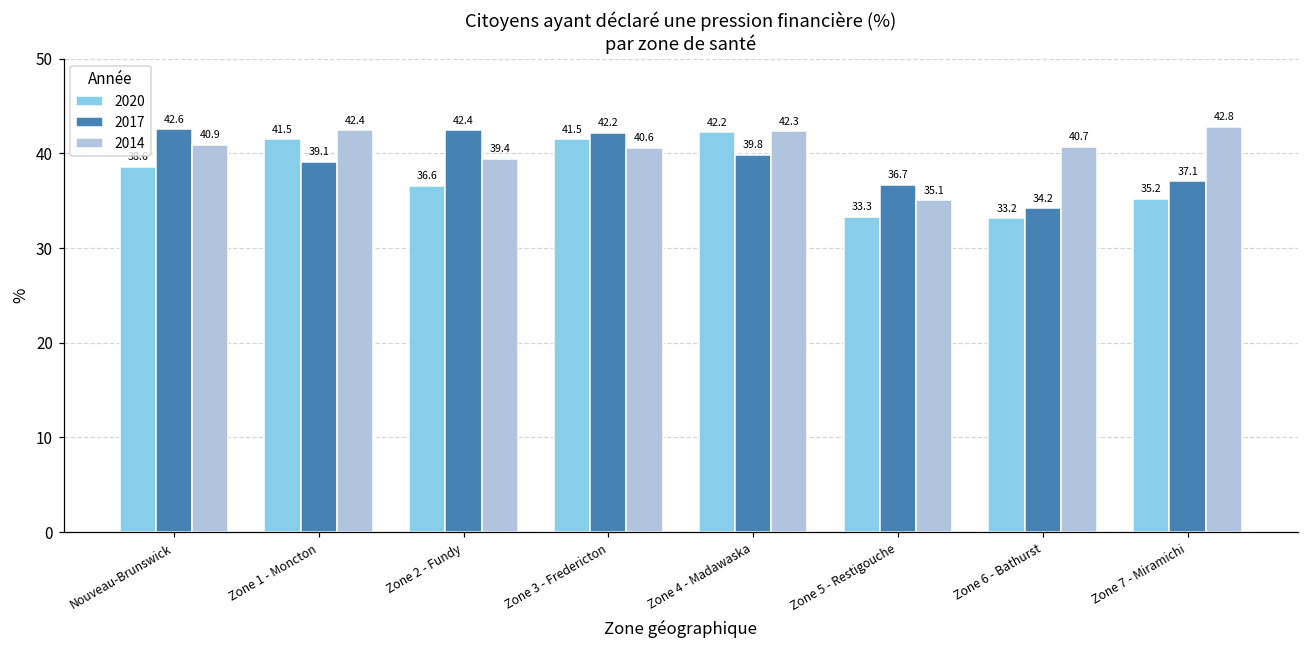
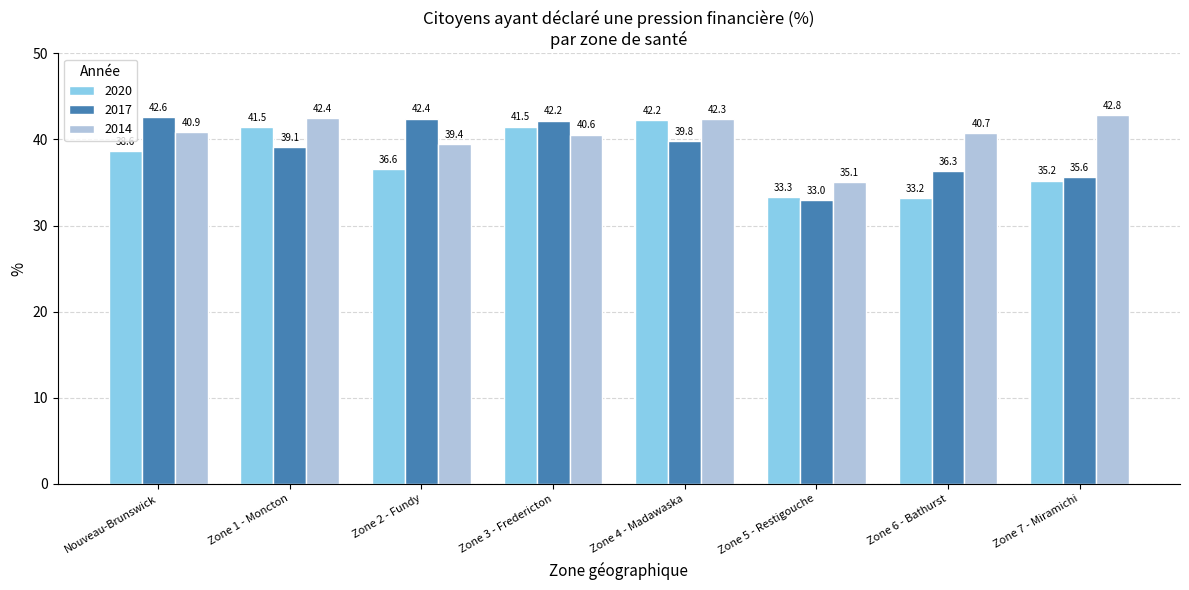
  {
    "2017": {
      "Nouveau-Brunswick": 42.6,
      "Zone 1 - Moncton": 39.1,
      "Zone 2 - Fundy": 42.4,
      "Zone 3 - Fredericton": 42.2,
      "Zone 4 - Madawaska": 39.8,
-     "Zone 5 - Restigouche": 36.7,
-     "Zone 6 - Bathurst": 34.2,
-     "Zone 7 - Miramichi": 37.1
+     "Zone 5 - Restigouche": 33.0,
+     "Zone 6 - Bathurst": 36.3,
+     "Zone 7 - Miramichi": 35.6
    }
  }
